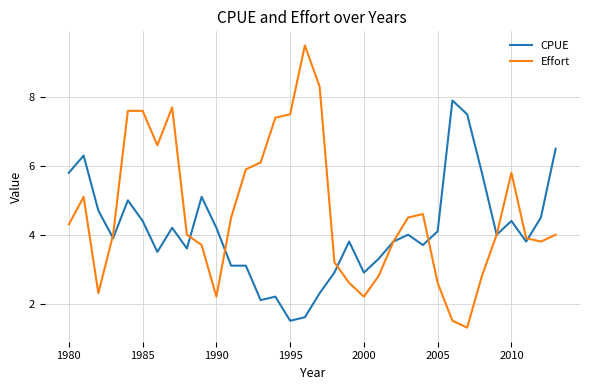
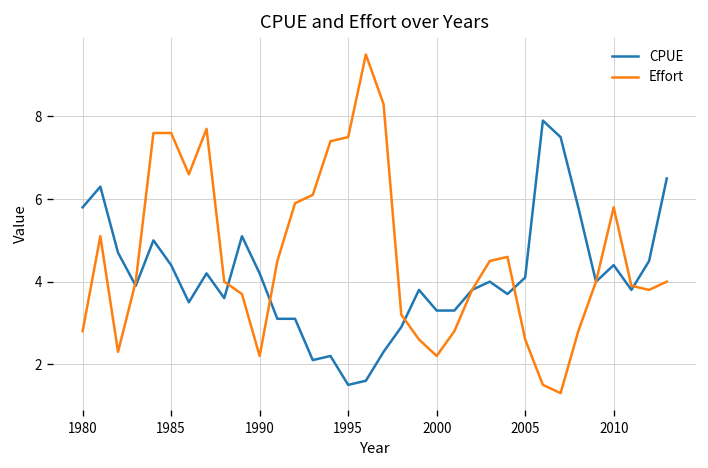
  {
    "CPUE": {
      "1980": 5.8,
      "1985": 4.4,
      "1990": 4.2,
      "1995": 1.5,
-     "2000": 2.9,
+     "2000": 3.3,
      "2005": 4.1,
      "2010": 4.4
    },
    "Effort": {
-     "1980": 4.3,
+     "1980": 2.8,
      "1985": 7.6,
      "1990": 2.2,
      "1995": 7.5,
      "2000": 2.2,
      "2005": 2.6,
      "2010": 5.8
    }
  }
